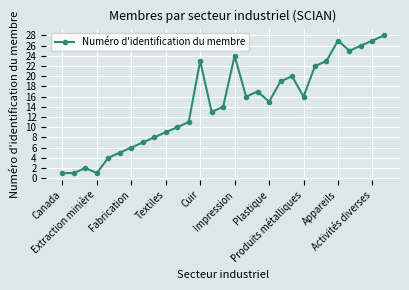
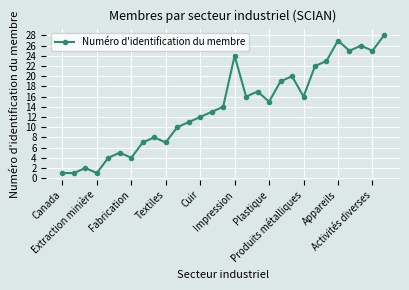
  {
    "Canada": 1,
    "Extraction minière": 1,
-   "Fabrication": 6,
-   "Textiles": 9,
-   "Cuir": 23,
+   "Fabrication": 4,
+   "Textiles": 7,
+   "Cuir": 12,
    "Impression": 24,
    "Plastique": 15,
    "Produits métalliques": 16,
    "Appareils": 27,
-   "Activités diverses": 27
+   "Activités diverses": 25
  }
